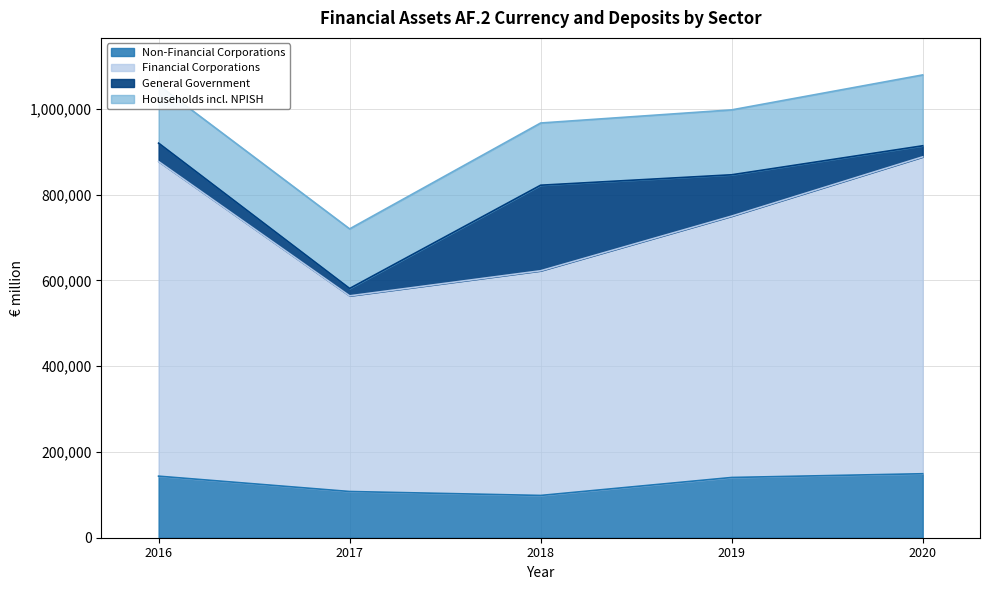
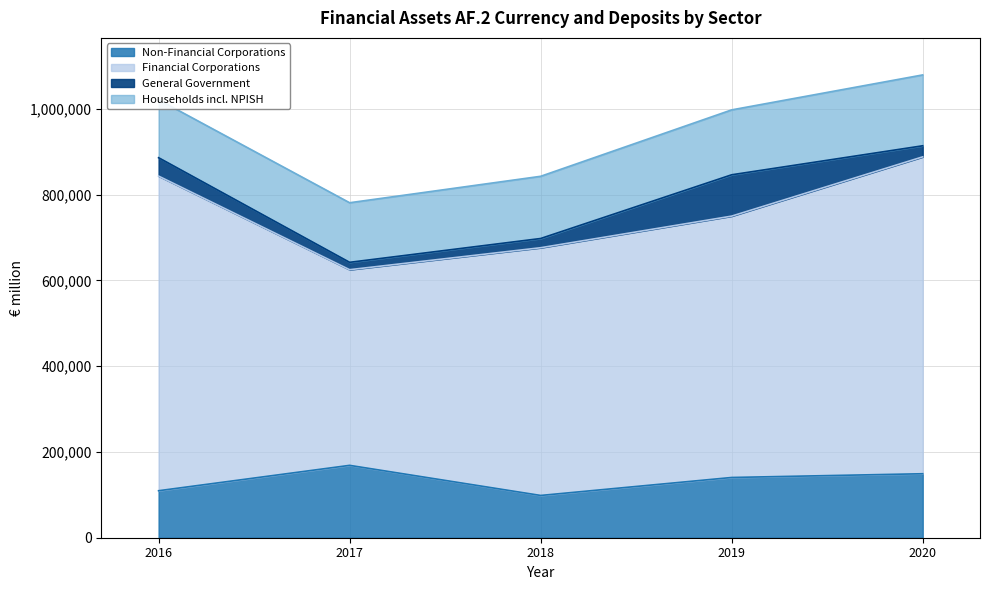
  {
    "Non-Financial Corporations": {
-     "2016": "140,000",
-     "2017": "110,000",
+     "2016": "110,000",
+     "2017": "170,000",
      "2018": "100,000",
      "2019": "140,000",
      "2020": "150,000"
    },
    "Financial Corporations": {
      "2016": "730,000",
      "2017": "460,000",
-     "2018": "520,000",
+     "2018": "580,000",
      "2019": "610,000",
      "2020": "740,000"
    },
    "General Government": {
      "2016": "40,000",
      "2017": "20,000",
-     "2018": "200,000",
+     "2018": "20,000",
      "2019": "100,000",
      "2020": "30,000"
    },
    "Households incl. NPISH": {
      "2017": "140,000",
      "2018": "140,000",
      "2019": "150,000",
      "2020": "170,000"
    }
  }
